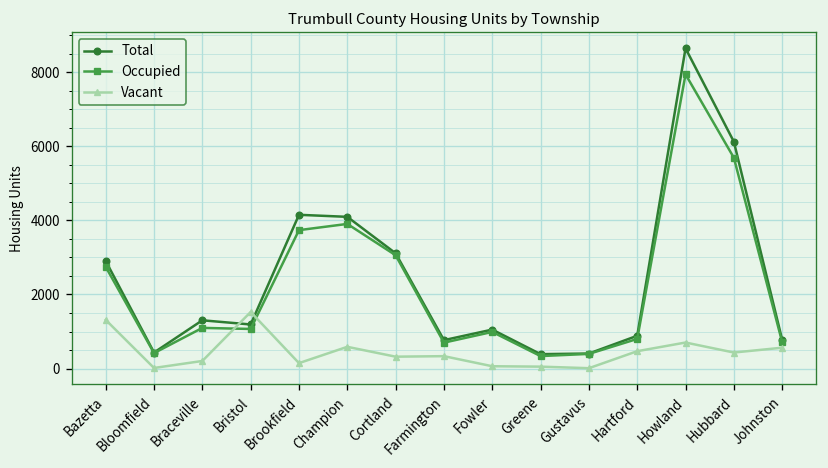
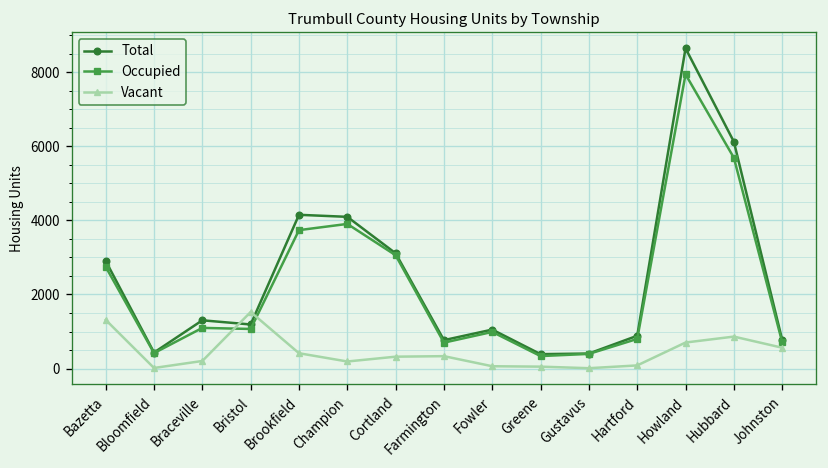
  {
    "Vacant": {
      "Bazetta": 1300,
      "Bloomfield": 0,
      "Braceville": 200,
      "Bristol": 1500,
-     "Brookfield": 100,
-     "Champion": 600,
+     "Brookfield": 400,
+     "Champion": 200,
      "Cortland": 300,
      "Farmington": 300,
      "Fowler": 100,
      "Greene": 100,
      "Gustavus": 0,
-     "Hartford": 500,
+     "Hartford": 100,
      "Howland": 700,
-     "Hubbard": 400,
+     "Hubbard": 900,
      "Johnston": 600
    }
  }
